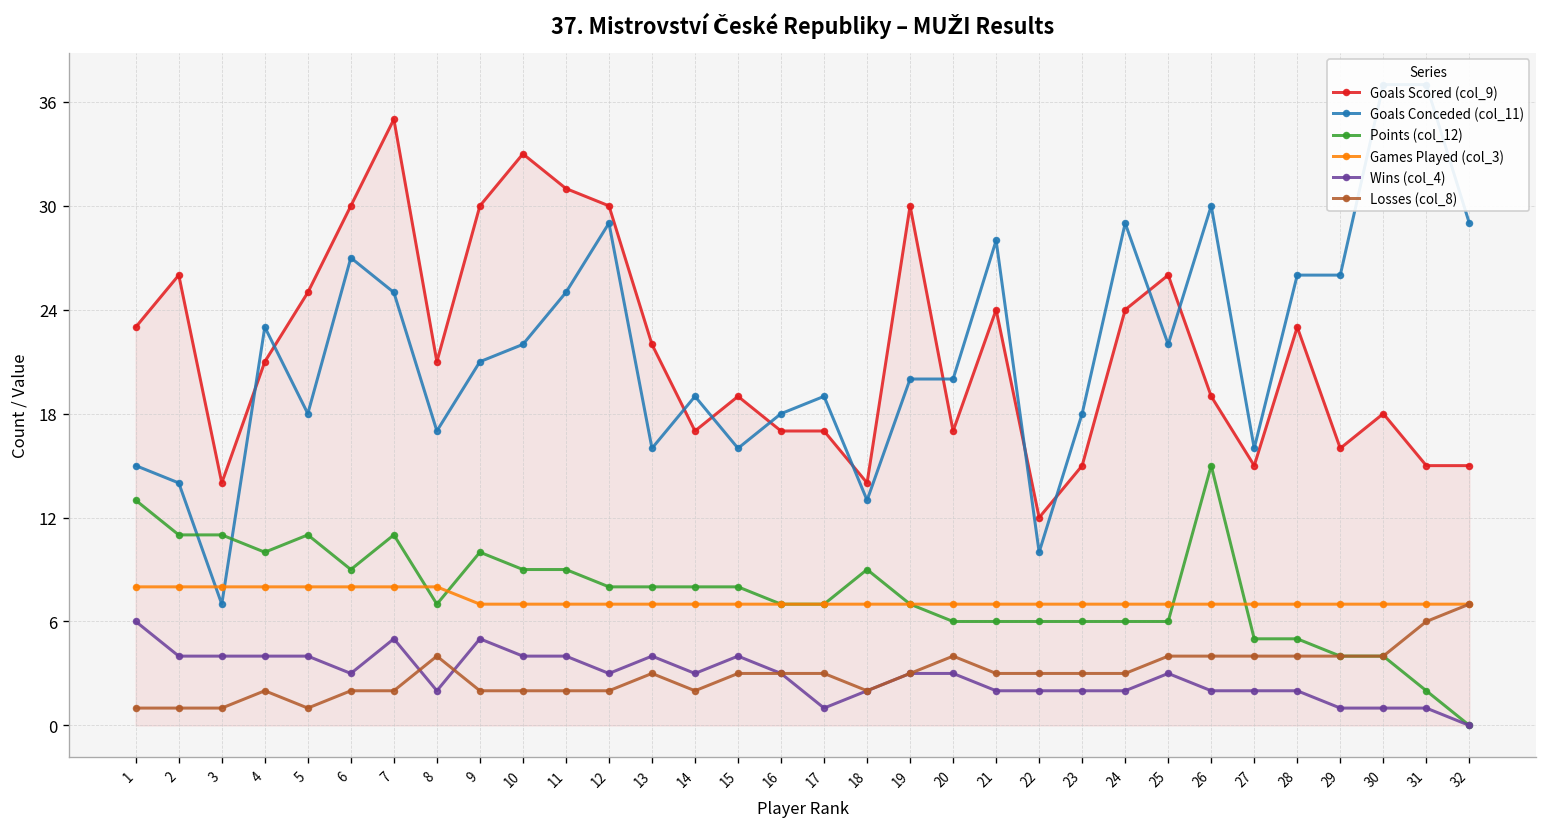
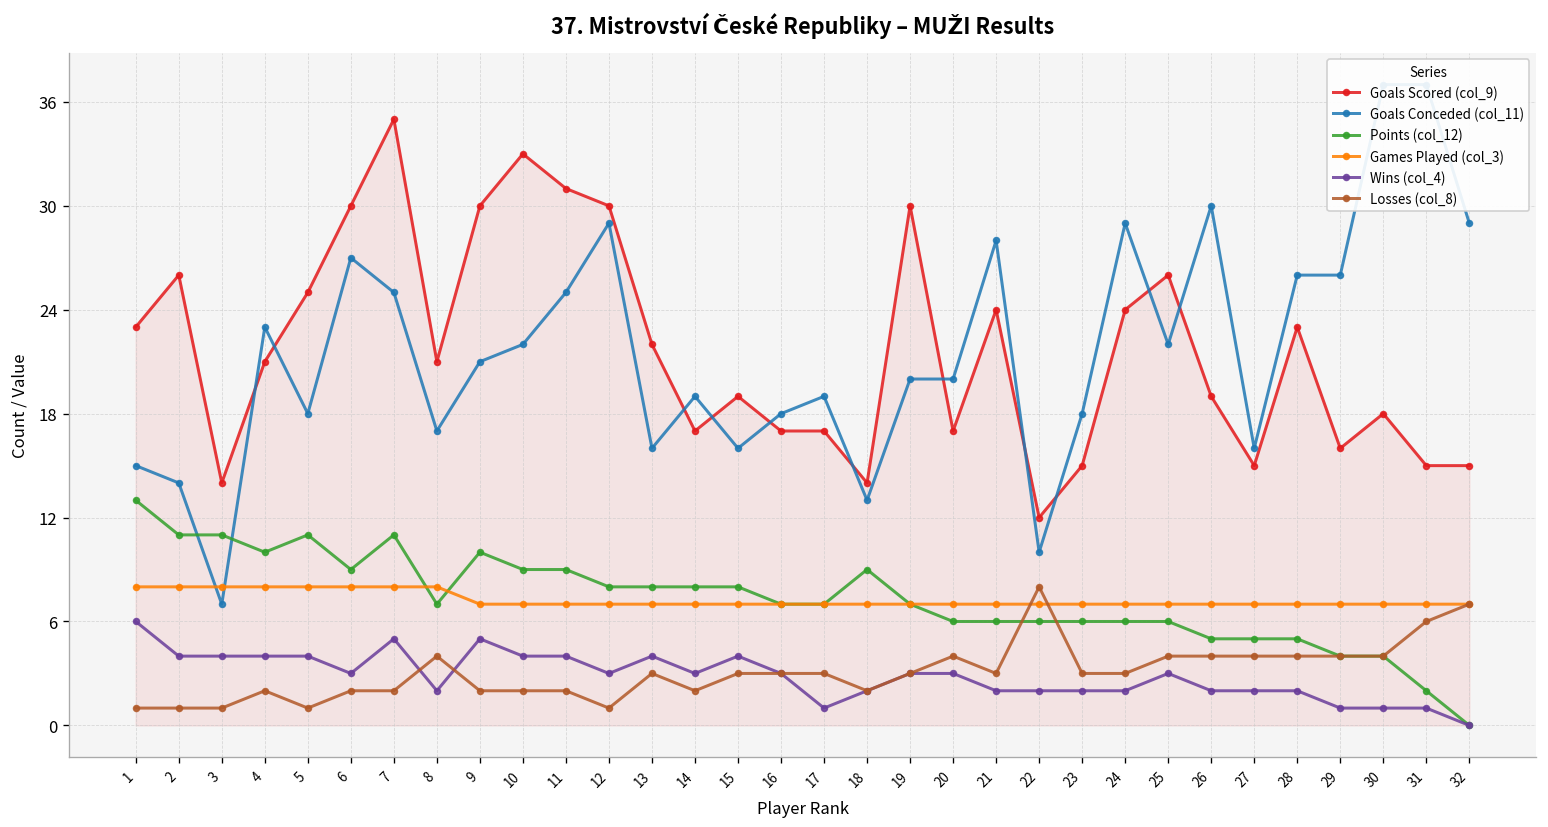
  {
    "Goals Scored (col_9)": {
      "1": 23,
      "2": 26,
      "3": 14,
      "4": 21,
      "5": 25,
      "6": 30,
      "7": 35,
      "8": 21,
      "9": 30,
      "10": 33,
      "11": 31,
      "12": 30,
      "13": 22,
      "14": 17,
      "15": 19,
      "16": 17,
      "17": 17,
      "18": 14,
      "19": 30,
      "20": 17,
      "21": 24,
      "22": 12,
      "23": 15,
      "24": 24,
      "25": 26,
      "26": 19,
      "27": 15,
      "28": 23,
      "29": 16,
      "30": 18,
      "31": 15,
      "32": 15
    },
    "Goals Conceded (col_11)": {
      "1": 15,
      "2": 14,
      "3": 7,
      "4": 23,
      "5": 18,
      "6": 27,
      "7": 25,
      "8": 17,
      "9": 21,
      "10": 22,
      "11": 25,
      "12": 29,
      "13": 16,
      "14": 19,
      "15": 16,
      "16": 18,
      "17": 19,
      "18": 13,
      "19": 20,
      "20": 20,
      "21": 28,
      "22": 10,
      "23": 18,
      "24": 29,
      "25": 22,
      "26": 30,
      "27": 16,
      "28": 26,
      "29": 26,
      "32": 29
    },
    "Points (col_12)": {
      "1": 13,
      "2": 11,
      "3": 11,
      "4": 10,
      "5": 11,
      "6": 9,
      "7": 11,
      "8": 7,
      "9": 10,
      "10": 9,
      "11": 9,
      "12": 8,
      "13": 8,
      "14": 8,
      "15": 8,
      "18": 9,
      "20": 6,
      "21": 6,
      "22": 6,
      "23": 6,
      "24": 6,
      "25": 6,
-     "26": 15,
+     "26": 5,
      "27": 5,
      "28": 5,
      "31": 2
    },
    "Games Played (col_3)": {
      "1": 8,
      "2": 8,
      "3": 8,
      "4": 8,
      "5": 8,
      "6": 8,
      "7": 8,
      "8": 8,
      "9": 7,
      "10": 7,
      "11": 7,
      "12": 7,
      "13": 7,
      "14": 7,
      "15": 7,
      "18": 7,
      "20": 7,
      "21": 7,
      "22": 7,
      "23": 7,
      "24": 7,
      "25": 7,
      "26": 7,
      "27": 7,
      "28": 7,
      "29": 7,
      "30": 7,
      "31": 7
    },
    "Wins (col_4)": {
      "1": 6,
      "2": 4,
      "3": 4,
      "4": 4,
      "5": 4,
      "6": 3,
      "7": 5,
      "8": 2,
      "9": 5,
      "10": 4,
      "11": 4,
      "12": 3,
      "13": 4,
      "14": 3,
      "15": 4,
      "17": 1,
      "20": 3,
      "21": 2,
      "22": 2,
      "23": 2,
      "24": 2,
      "25": 3,
      "26": 2,
      "27": 2,
      "28": 2,
      "29": 1,
      "30": 1,
      "31": 1
    },
    "Losses (col_8)": {
      "1": 1,
      "2": 1,
      "3": 1,
      "4": 2,
      "5": 1,
      "6": 2,
      "7": 2,
      "8": 4,
      "9": 2,
      "10": 2,
      "11": 2,
-     "12": 2,
+     "12": 1,
      "13": 3,
      "14": 2,
      "15": 3,
      "17": 3,
      "20": 4,
      "21": 3,
-     "22": 3,
+     "22": 8,
      "23": 3,
      "24": 3,
      "25": 4,
      "26": 4,
      "27": 4,
      "28": 4,
      "31": 6
    }
  }
